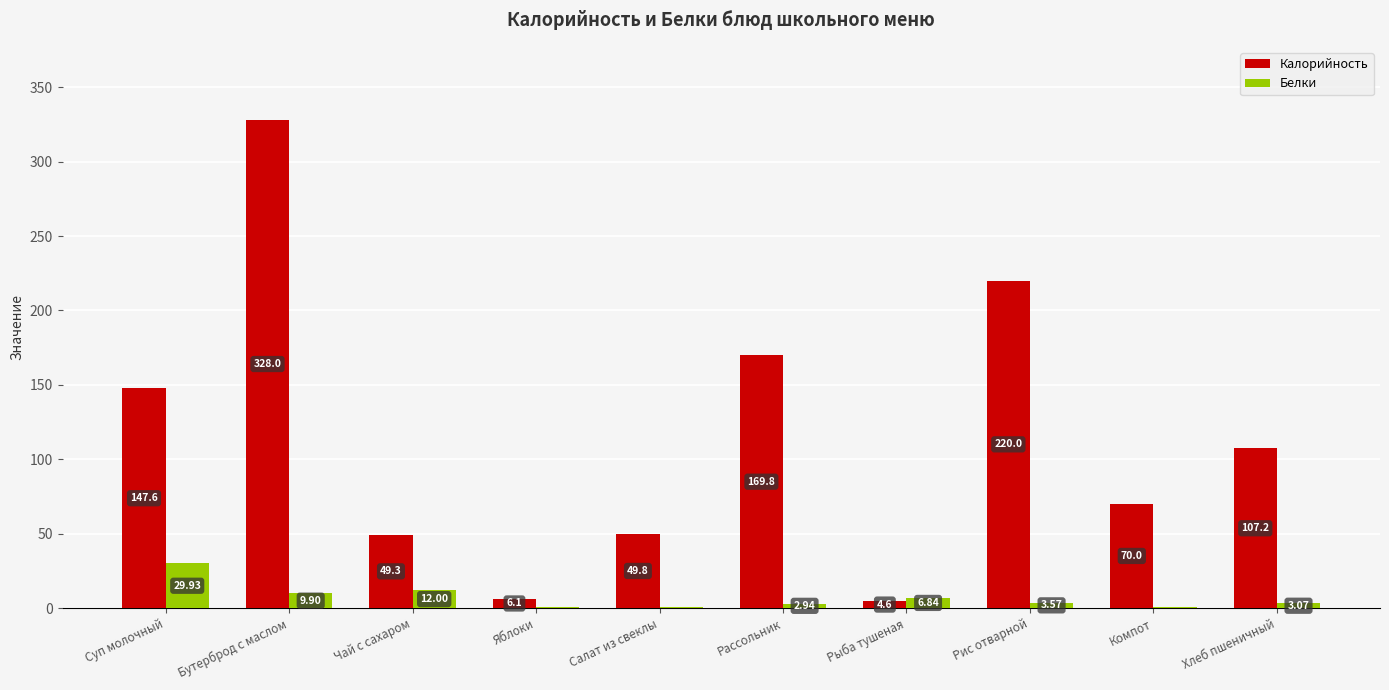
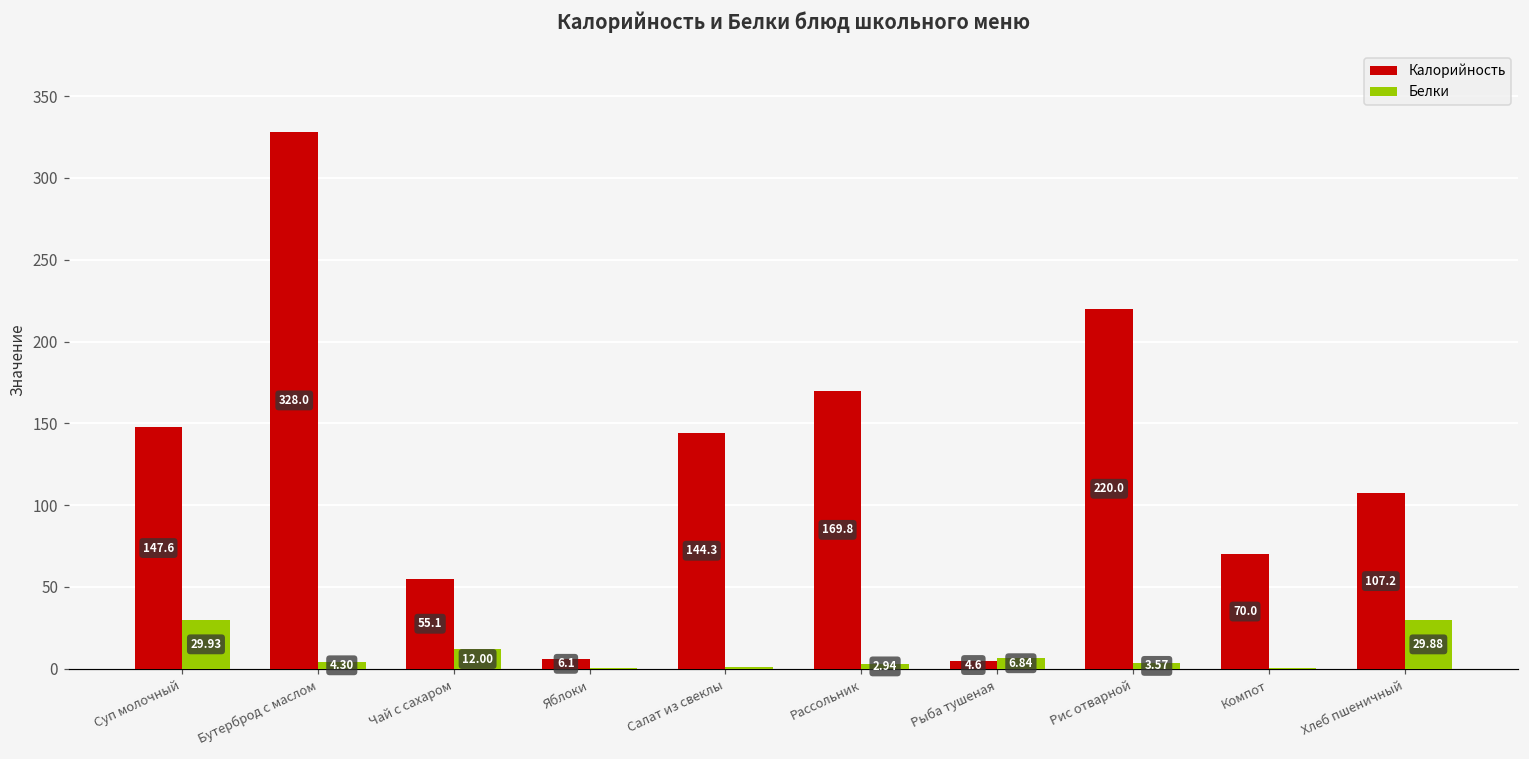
  {
    "Калорийность": {
-     "Чай с сахаром": 49.3,
-     "Салат из свеклы": 49.8
+     "Чай с сахаром": 55.1,
+     "Салат из свеклы": 144.3
    },
    "Белки": {
-     "Бутерброд с маслом": 9.90,
-     "Хлеб пшеничный": 3.07
+     "Бутерброд с маслом": 4.30,
+     "Хлеб пшеничный": 29.88
    }
  }
